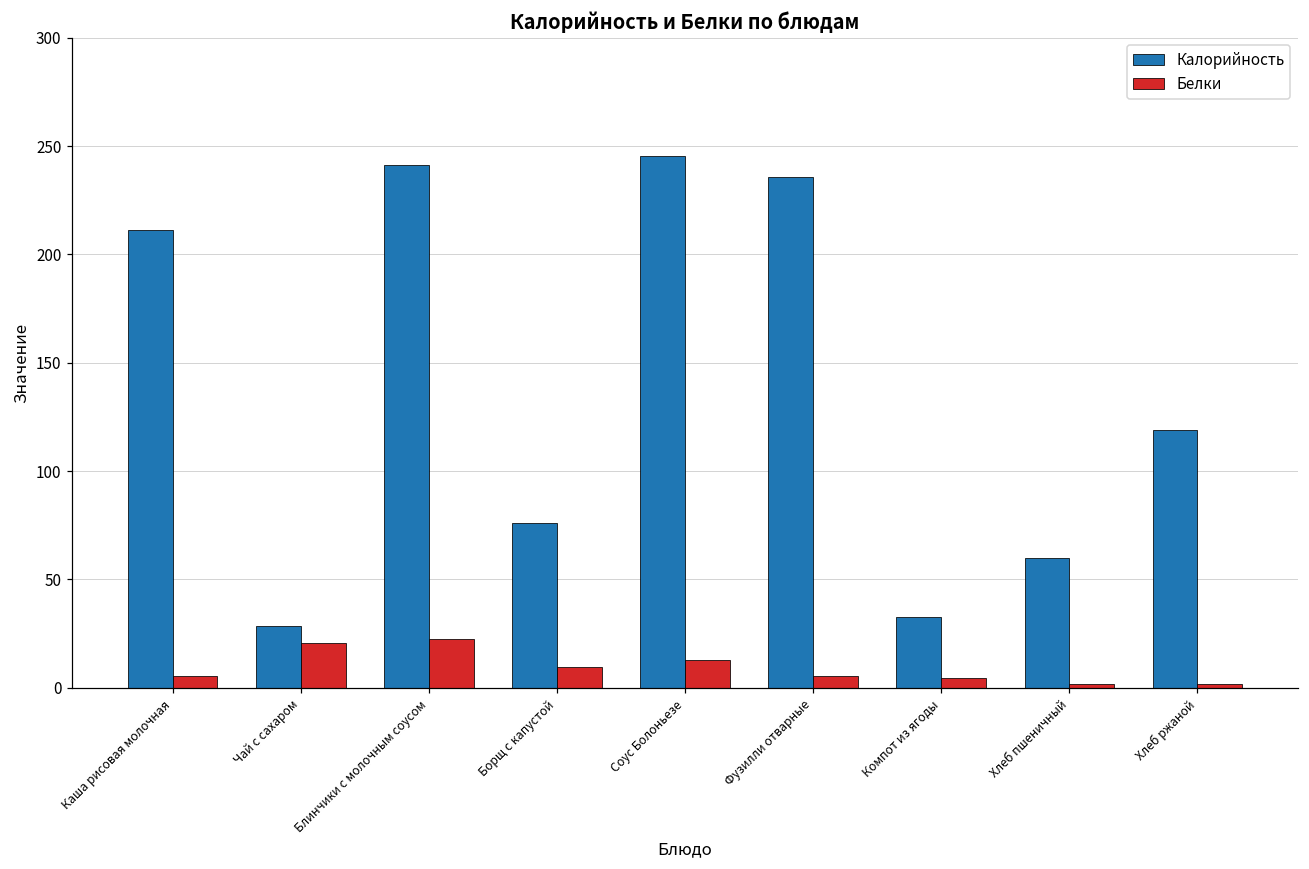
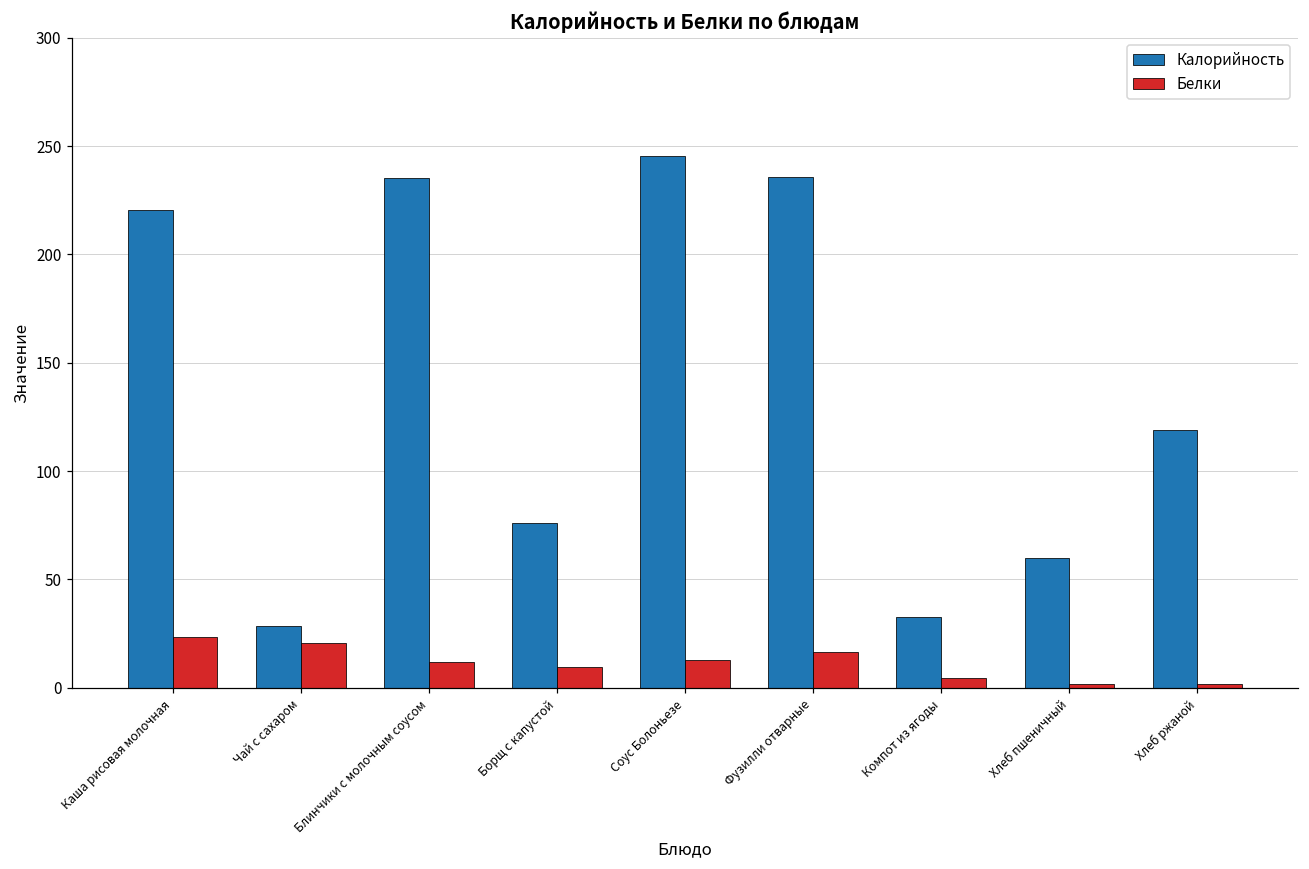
  {
    "Калорийность": {
-     "Каша рисовая молочная": 211,
+     "Каша рисовая молочная": 221,
      "Чай с сахаром": 28,
-     "Блинчики с молочным соусом": 241,
+     "Блинчики с молочным соусом": 235,
      "Борщ с капустой": 76,
      "Соус Болоньезе": 246,
      "Фузилли отварные": 236,
      "Компот из ягоды": 33,
      "Хлеб пшеничный": 60,
      "Хлеб ржаной": 119
    },
    "Белки": {
-     "Каша рисовая молочная": 6,
+     "Каша рисовая молочная": 23,
      "Чай с сахаром": 21,
-     "Блинчики с молочным соусом": 22,
+     "Блинчики с молочным соусом": 12,
      "Борщ с капустой": 10,
      "Соус Болоньезе": 13,
-     "Фузилли отварные": 6,
+     "Фузилли отварные": 16,
      "Компот из ягоды": 5,
      "Хлеб пшеничный": 2,
      "Хлеб ржаной": 2
    }
  }
